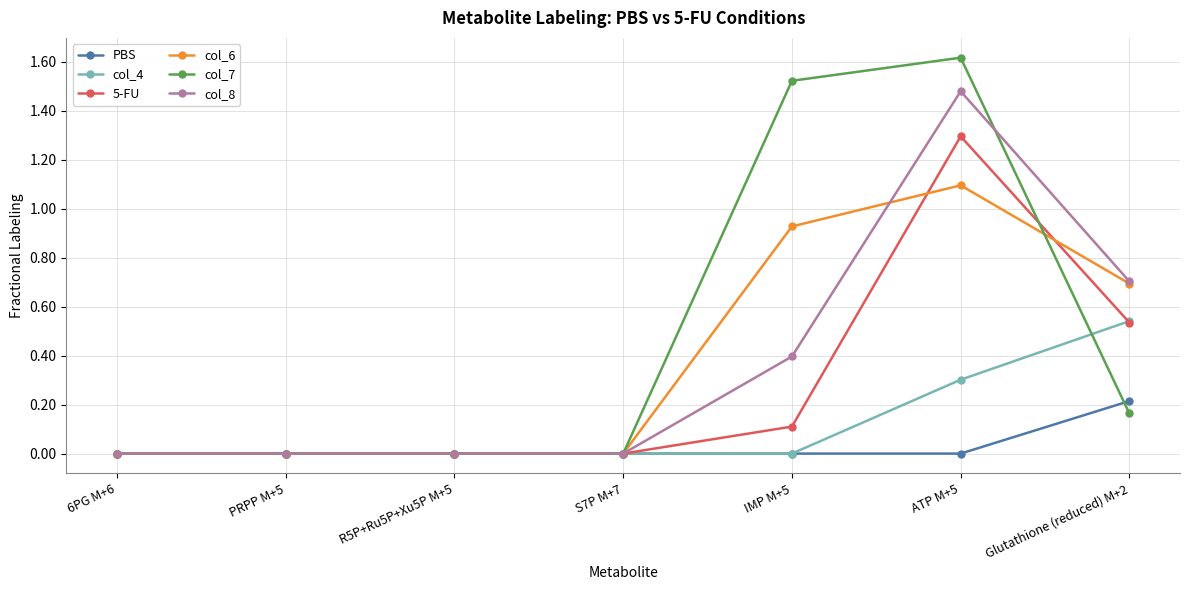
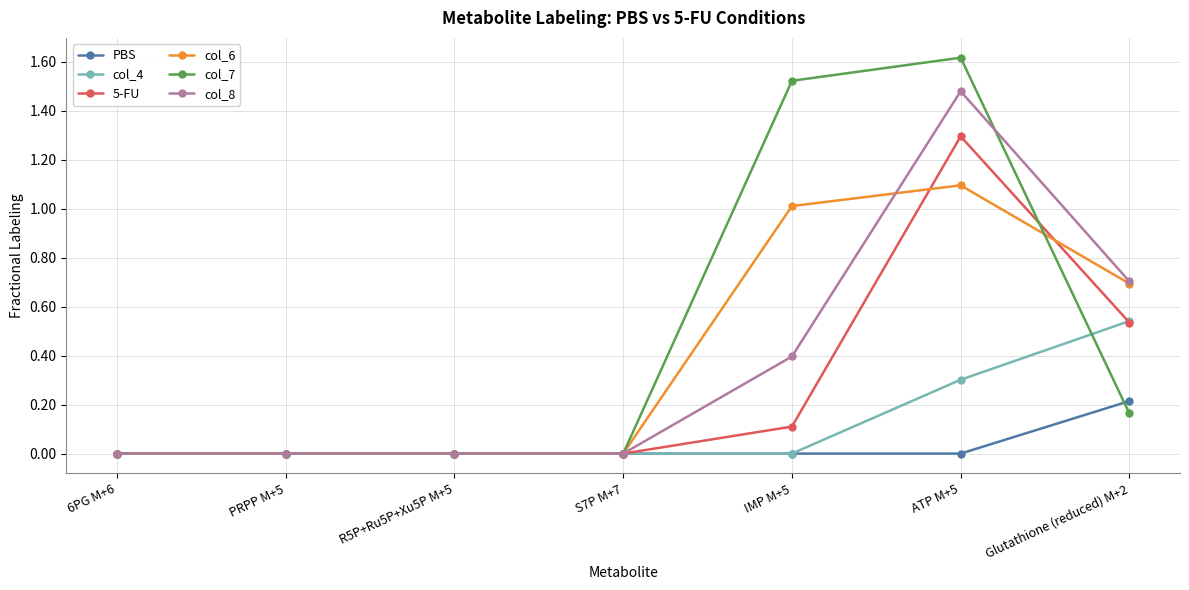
  {
    "PBS": {
      "ATP M+5": 0.00,
      "Glutathione (reduced) M+2": 0.21
    },
    "col_4": {
      "ATP M+5": 0.30
    },
    "5-FU": {
      "IMP M+5": 0.11,
      "ATP M+5": 1.30
    },
    "col_6": {
-     "IMP M+5": 0.93,
+     "IMP M+5": 1.01,
      "ATP M+5": 1.10
    },
    "col_7": {
      "IMP M+5": 1.52,
      "ATP M+5": 1.62,
      "Glutathione (reduced) M+2": 0.16
    },
    "col_8": {
      "IMP M+5": 0.40,
      "ATP M+5": 1.48
    }
  }
